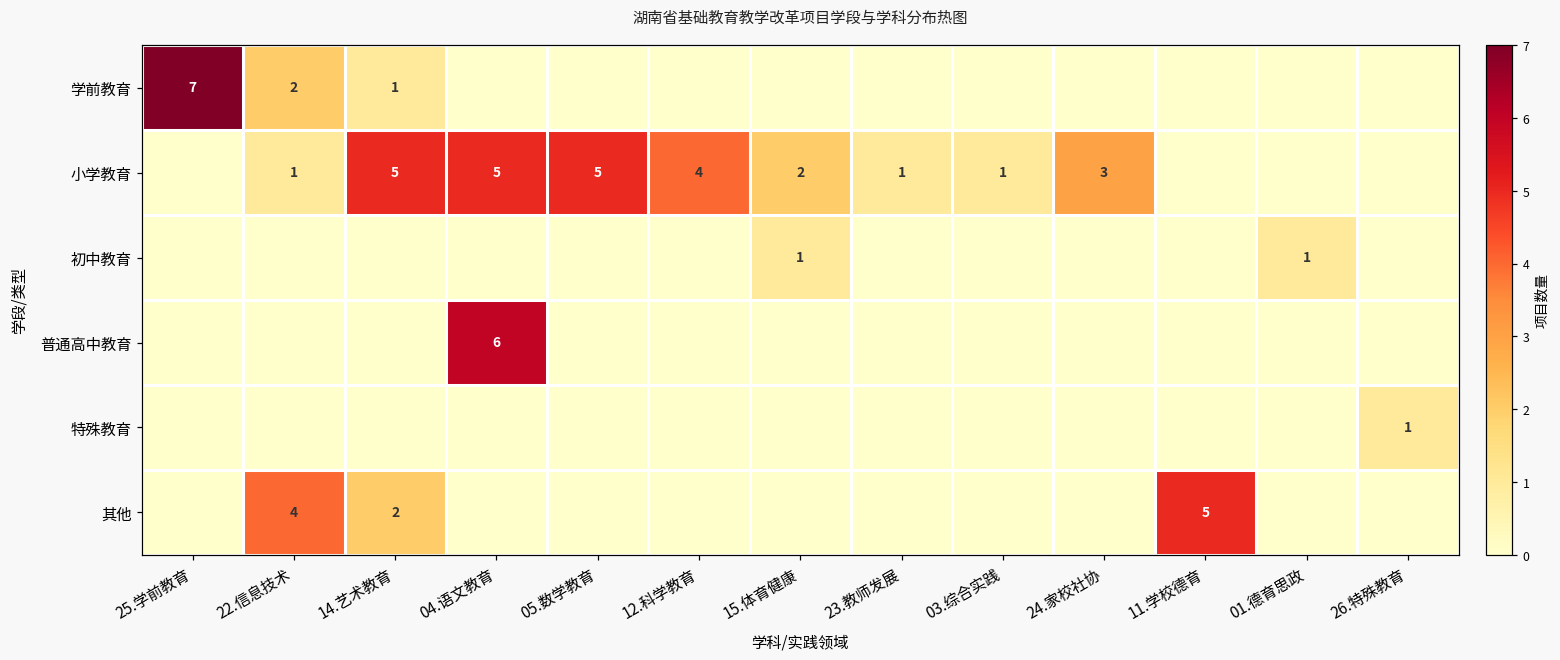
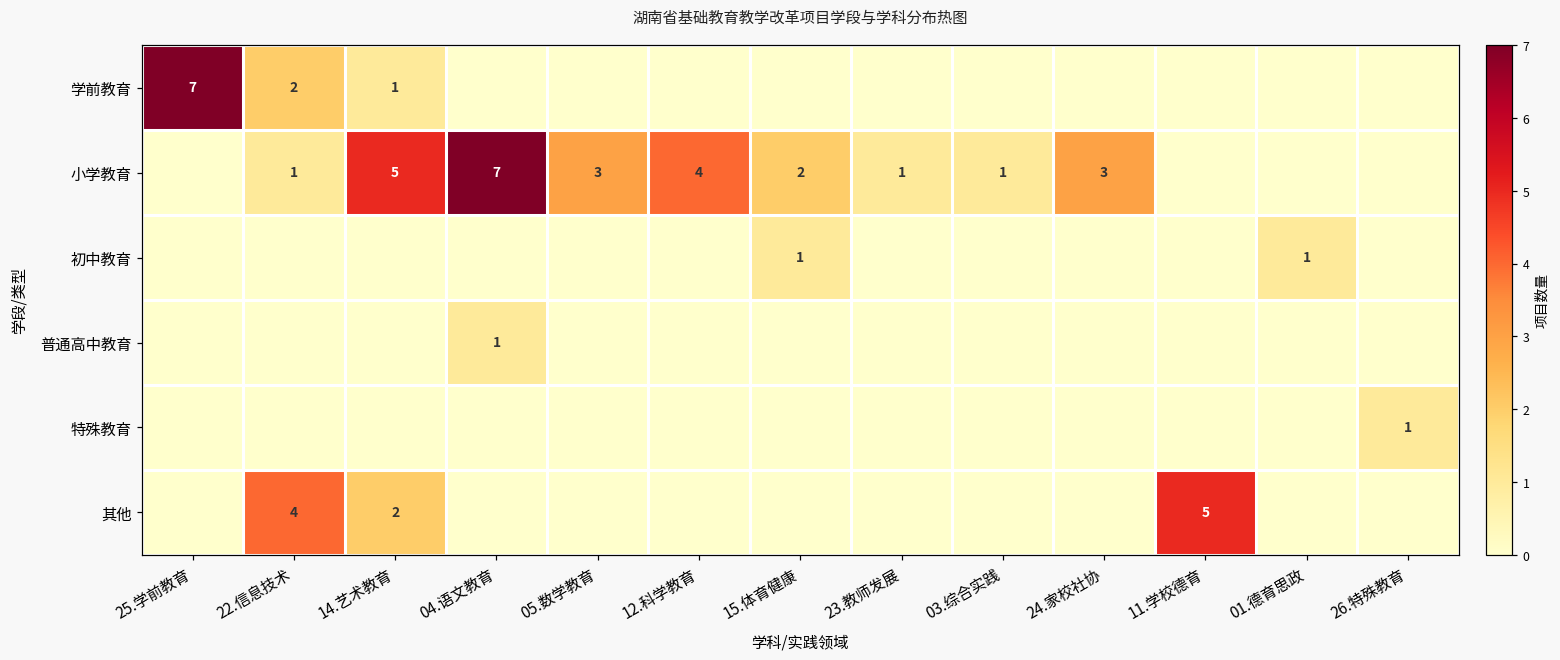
  {
    "学前教育": {
      "25.学前教育": 7,
      "22.信息技术": 2,
      "14.艺术教育": 1
    },
    "小学教育": {
      "22.信息技术": 1,
      "14.艺术教育": 5,
-     "04.语文教育": 5,
-     "05.数学教育": 5,
+     "04.语文教育": 7,
+     "05.数学教育": 3,
      "12.科学教育": 4,
      "15.体育健康": 2,
      "23.教师发展": 1,
      "03.综合实践": 1,
      "24.家校社协": 3
    },
    "初中教育": {
      "15.体育健康": 1,
      "01.德育思政": 1
    },
    "普通高中教育": {
-     "04.语文教育": 6
+     "04.语文教育": 1
    },
    "特殊教育": {
      "26.特殊教育": 1
    },
    "其他": {
      "22.信息技术": 4,
      "14.艺术教育": 2,
      "11.学校德育": 5
    }
  }
